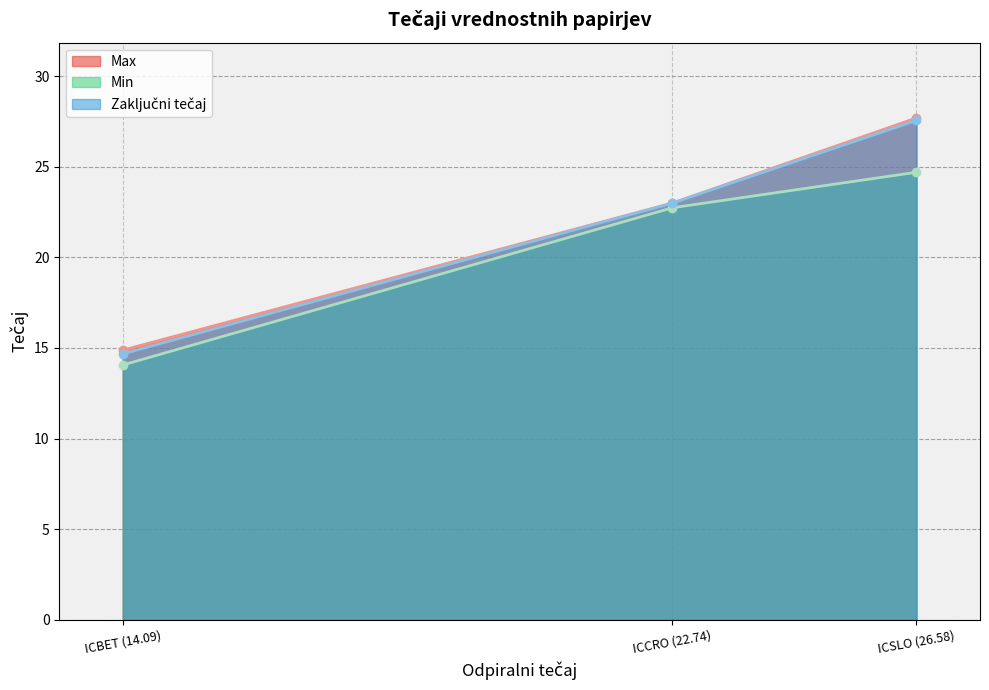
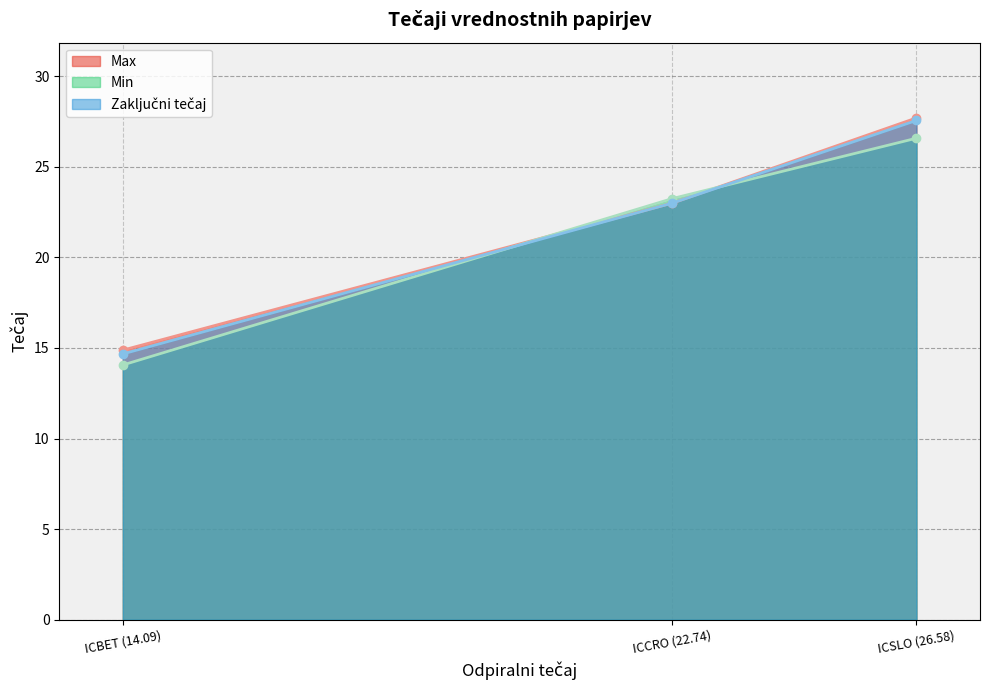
  {
    "Max": {
      "ICBET (14.09)": 14.9,
      "ICSLO (26.58)": 27.7
    },
    "Min": {
      "ICBET (14.09)": 14.1,
-     "ICCRO (22.74)": 22.7,
-     "ICSLO (26.58)": 24.7
+     "ICCRO (22.74)": 23.3,
+     "ICSLO (26.58)": 26.6
    },
    "Zaključni tečaj": {
      "ICBET (14.09)": 14.7,
      "ICSLO (26.58)": 27.6
    }
  }
